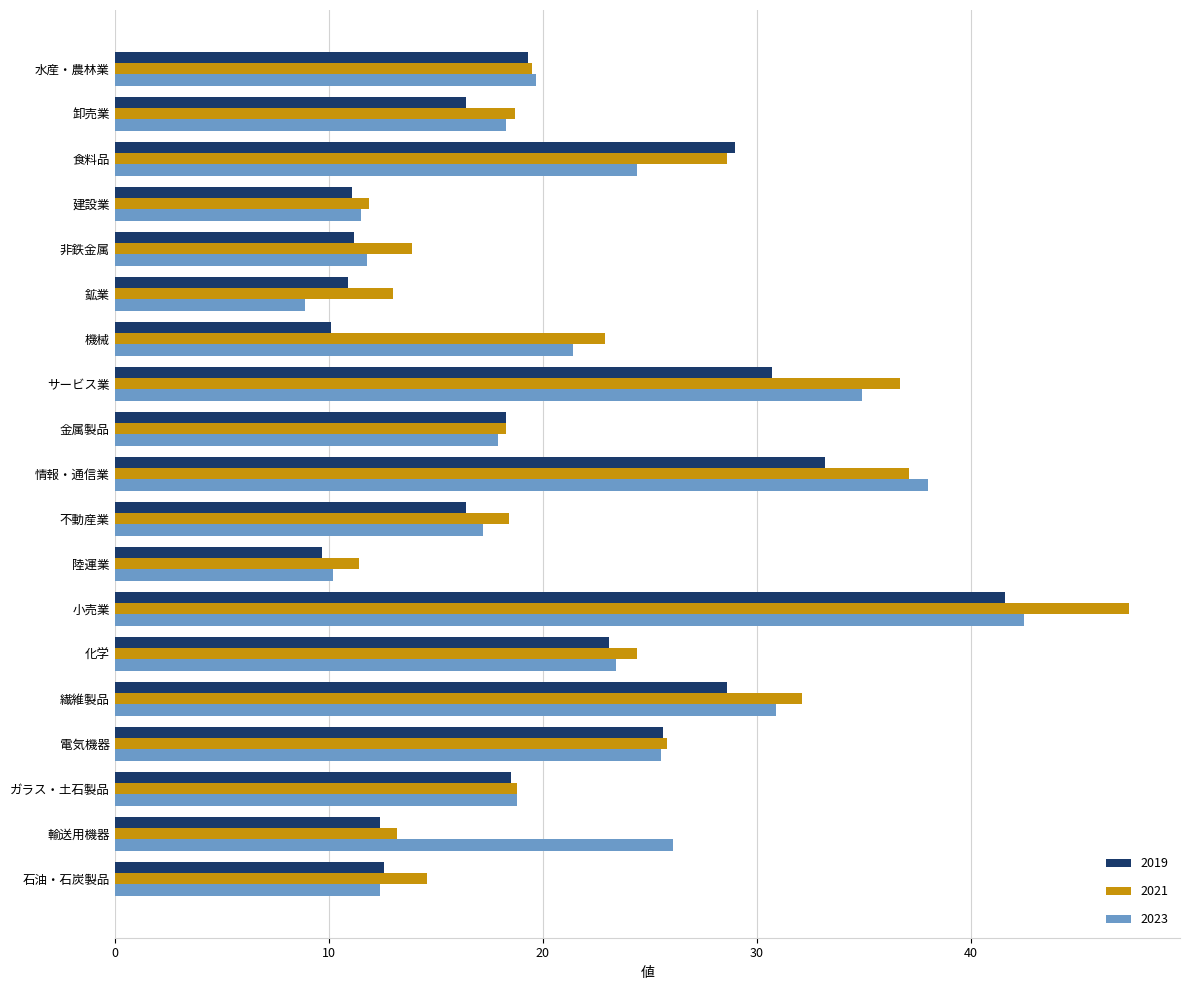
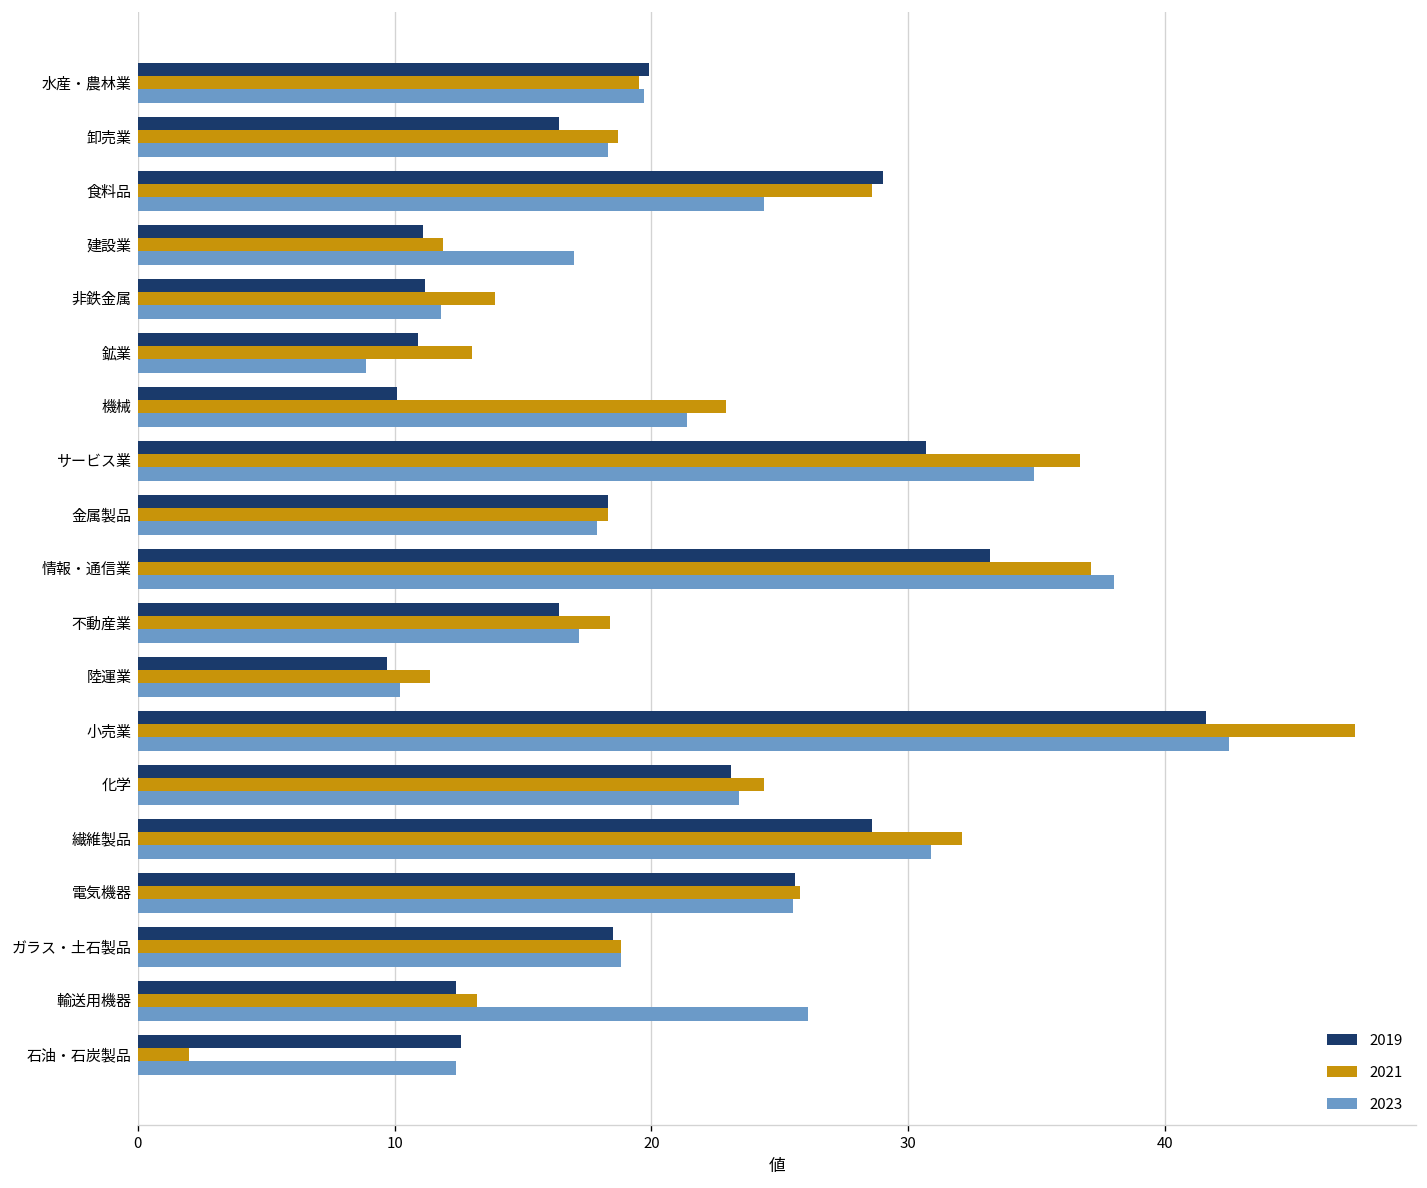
  {
    "2019": {
-     "水産・農林業": 19.3,
+     "水産・農林業": 19.9,
      "卸売業": 16.4,
      "食料品": 29.0,
      "建設業": 11.1,
      "非鉄金属": 11.2,
      "鉱業": 10.9,
      "機械": 10.1,
      "サービス業": 30.7,
      "金属製品": 18.3,
      "情報・通信業": 33.2,
      "不動産業": 16.4,
      "陸運業": 9.7,
      "小売業": 41.6,
      "化学": 23.1,
      "繊維製品": 28.6,
      "電気機器": 25.6,
      "ガラス・土石製品": 18.5,
      "輸送用機器": 12.4,
      "石油・石炭製品": 12.6
    },
    "2021": {
      "水産・農林業": 19.5,
      "卸売業": 18.7,
      "食料品": 28.6,
      "建設業": 11.9,
      "非鉄金属": 13.9,
      "鉱業": 13.0,
      "機械": 22.9,
      "サービス業": 36.7,
      "金属製品": 18.3,
      "情報・通信業": 37.1,
      "不動産業": 18.4,
      "陸運業": 11.4,
      "小売業": 47.4,
      "化学": 24.4,
      "繊維製品": 32.1,
      "電気機器": 25.8,
      "ガラス・土石製品": 18.8,
      "輸送用機器": 13.2,
-     "石油・石炭製品": 14.6
+     "石油・石炭製品": 2.0
    },
    "2023": {
      "水産・農林業": 19.7,
      "卸売業": 18.3,
      "食料品": 24.4,
-     "建設業": 11.5,
+     "建設業": 17.0,
      "非鉄金属": 11.8,
      "鉱業": 8.9,
      "機械": 21.4,
      "サービス業": 34.9,
      "金属製品": 17.9,
      "情報・通信業": 38.0,
      "不動産業": 17.2,
      "陸運業": 10.2,
      "小売業": 42.5,
      "化学": 23.4,
      "繊維製品": 30.9,
      "電気機器": 25.5,
      "ガラス・土石製品": 18.8,
      "輸送用機器": 26.1,
      "石油・石炭製品": 12.4
    }
  }
